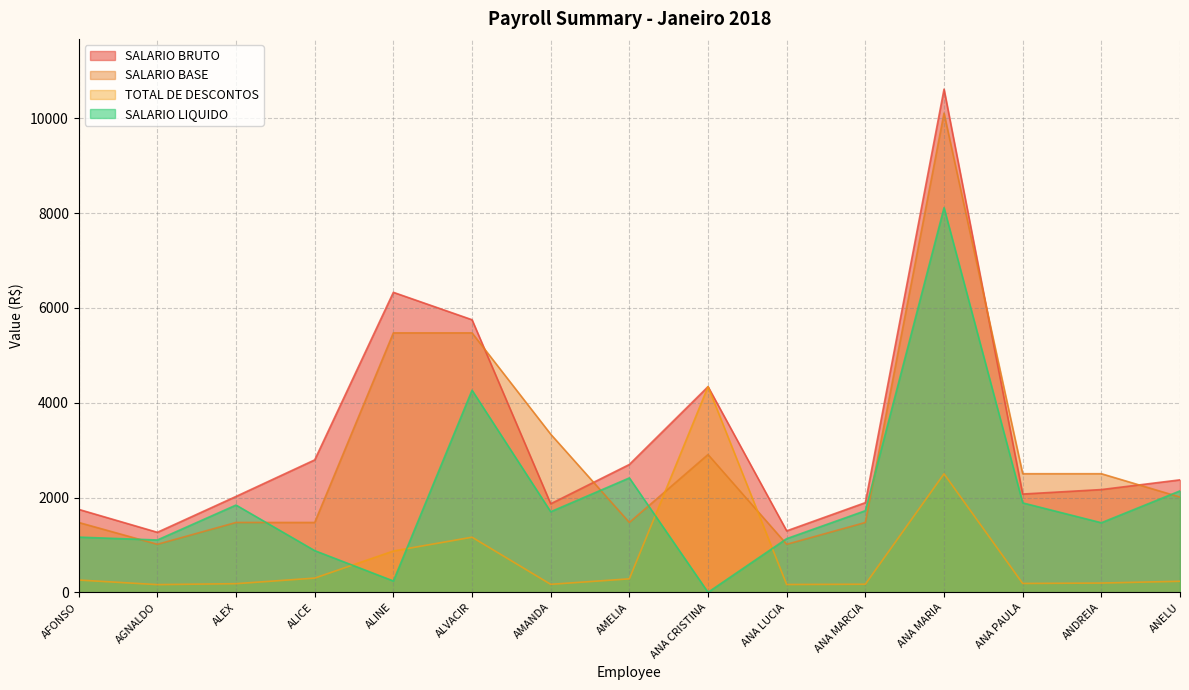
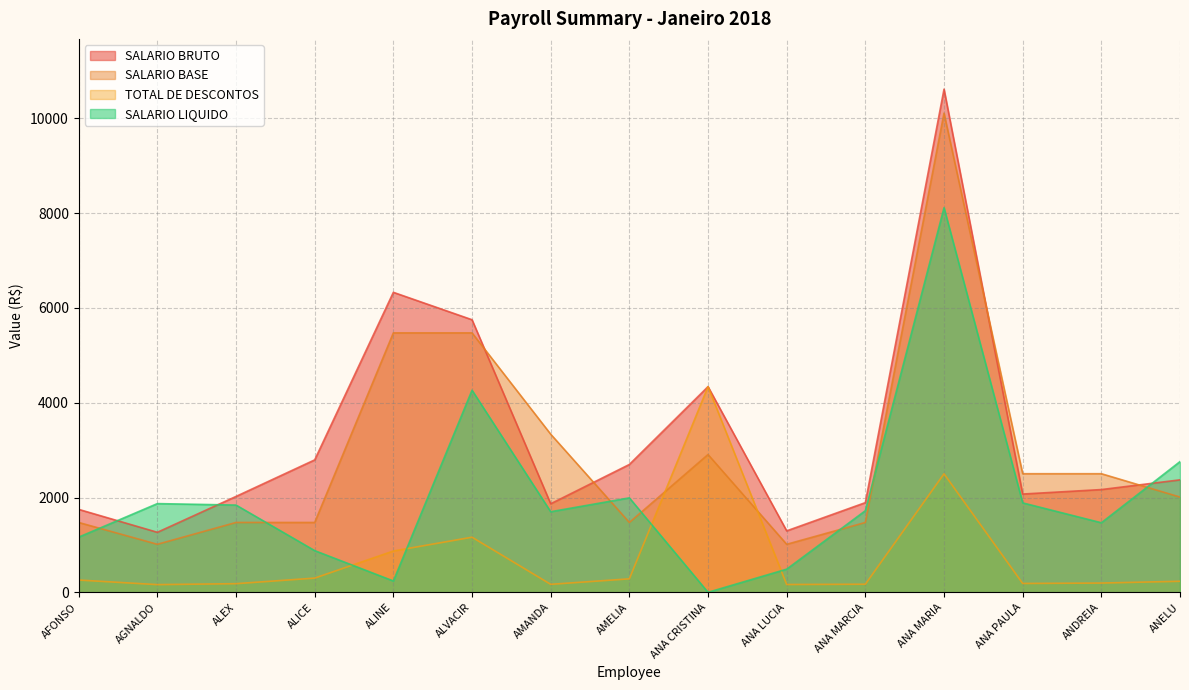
  {
    "SALARIO LIQUIDO": {
      "AFONSO": 1200,
-     "AGNALDO": 1100,
+     "AGNALDO": 1900,
      "ALEX": 1800,
      "ALICE": 900,
      "ALINE": 200,
      "ALVACIR": 4300,
      "AMANDA": 1700,
-     "AMELIA": 2400,
+     "AMELIA": 2000,
      "ANA CRISTINA": 0,
-     "ANA LUCIA": 1100,
+     "ANA LUCIA": 500,
      "ANA MARCIA": 1700,
      "ANA MARIA": 8100,
      "ANA PAULA": 1900,
      "ANDREIA": 1500,
-     "ANELU": 2100
+     "ANELU": 2800
    }
  }
